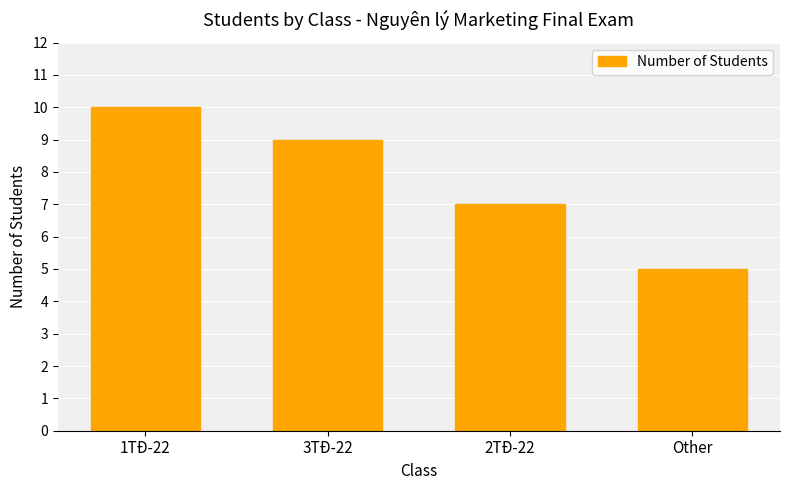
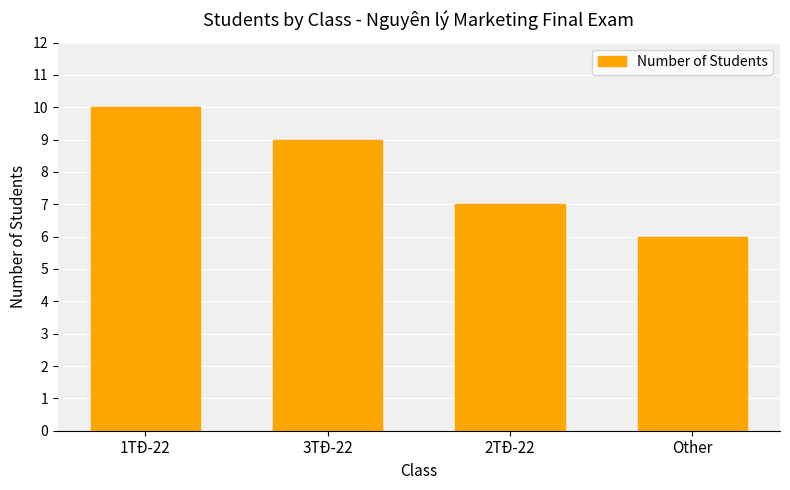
  {
    "1TĐ-22": 10,
    "3TĐ-22": 9,
    "2TĐ-22": 7,
-   "Other": 5
+   "Other": 6
  }
